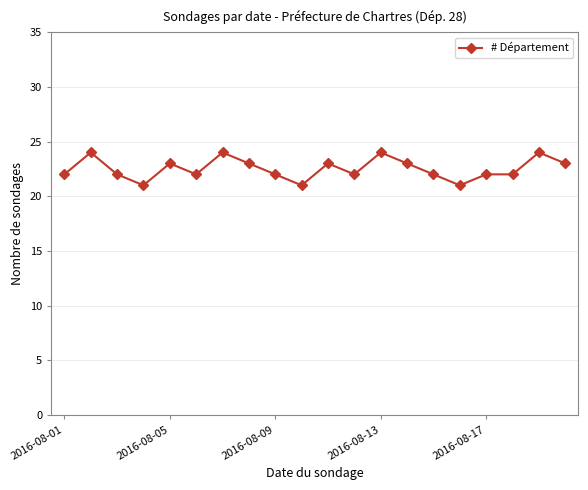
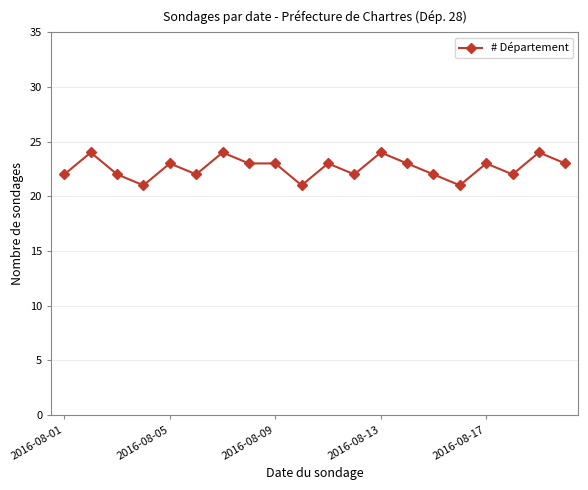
  {
    "2016-08-01": 22,
    "2016-08-05": 23,
-   "2016-08-09": 22,
+   "2016-08-09": 23,
    "2016-08-13": 24,
-   "2016-08-17": 22
+   "2016-08-17": 23
  }
